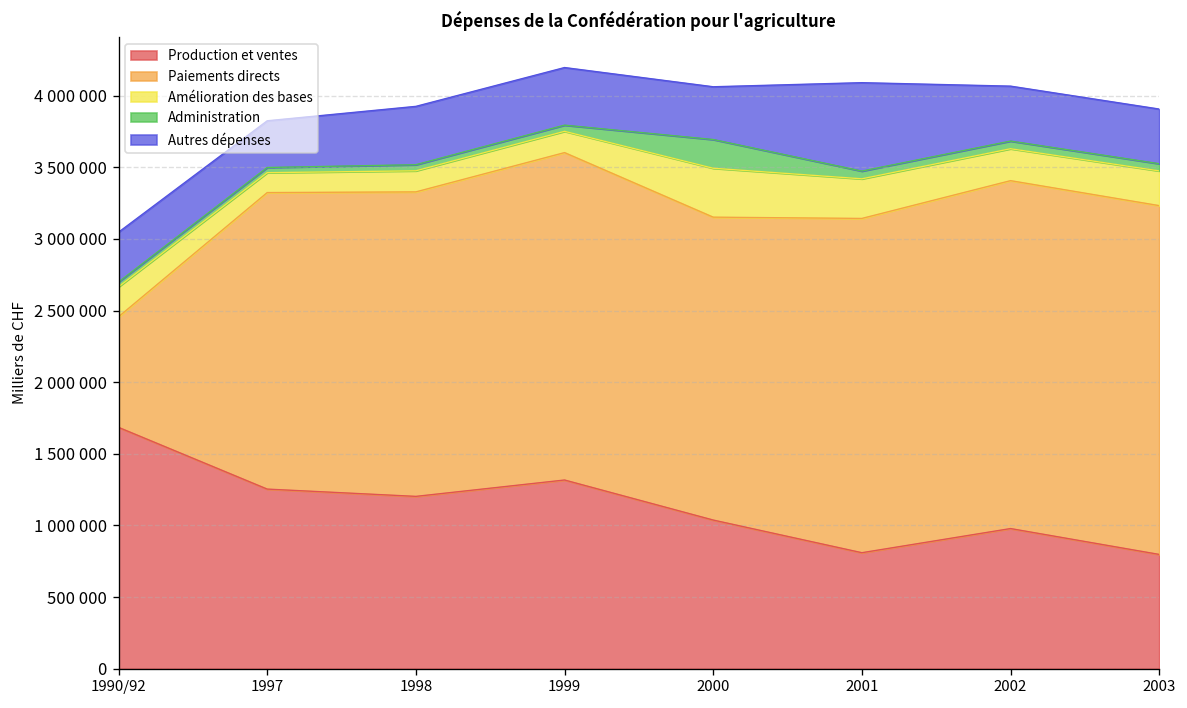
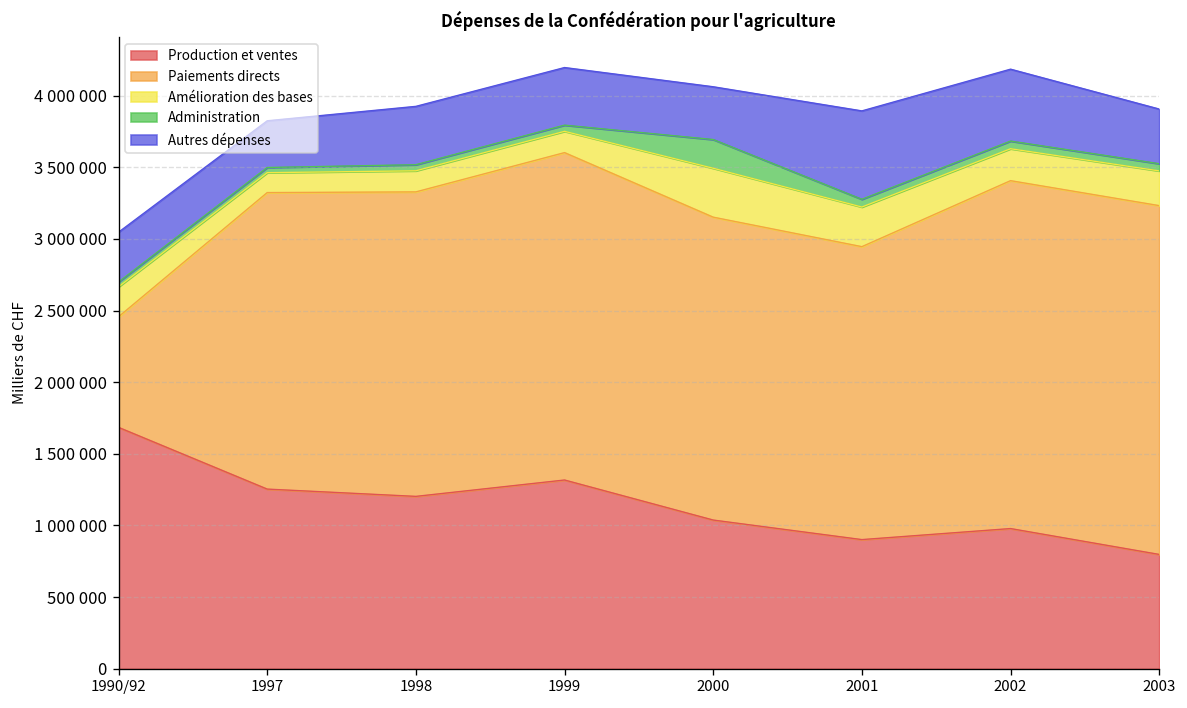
  {
    "Production et ventes": {
      "1990/92": 1680000,
      "1997": 1250000,
      "1998": 1200000,
      "1999": 1320000,
      "2000": 1040000,
-     "2001": 810000,
+     "2001": 900000,
      "2002": 980000,
      "2003": 800000
    },
    "Paiements directs": {
      "1990/92": 770000,
      "1997": 2070000,
      "1998": 2130000,
      "1999": 2290000,
      "2000": 2110000,
-     "2001": 2330000,
+     "2001": 2050000,
      "2002": 2430000,
      "2003": 2440000
    },
    "Amélioration des bases": {
      "1990/92": 210000,
      "1997": 140000,
      "1998": 150000,
      "1999": 150000,
      "2000": 340000,
      "2001": 280000,
      "2002": 220000,
      "2003": 240000
    },
    "Administration": {
      "1990/92": 30000,
      "1997": 40000,
      "1998": 40000,
      "1999": 40000,
      "2000": 200000,
      "2001": 50000,
      "2002": 50000,
      "2003": 50000
    },
    "Autres dépenses": {
      "1990/92": 350000,
      "1998": 410000,
      "1999": 400000,
      "2000": 370000,
      "2001": 620000,
-     "2002": 380000,
+     "2002": 500000,
      "2003": 380000
    }
  }
